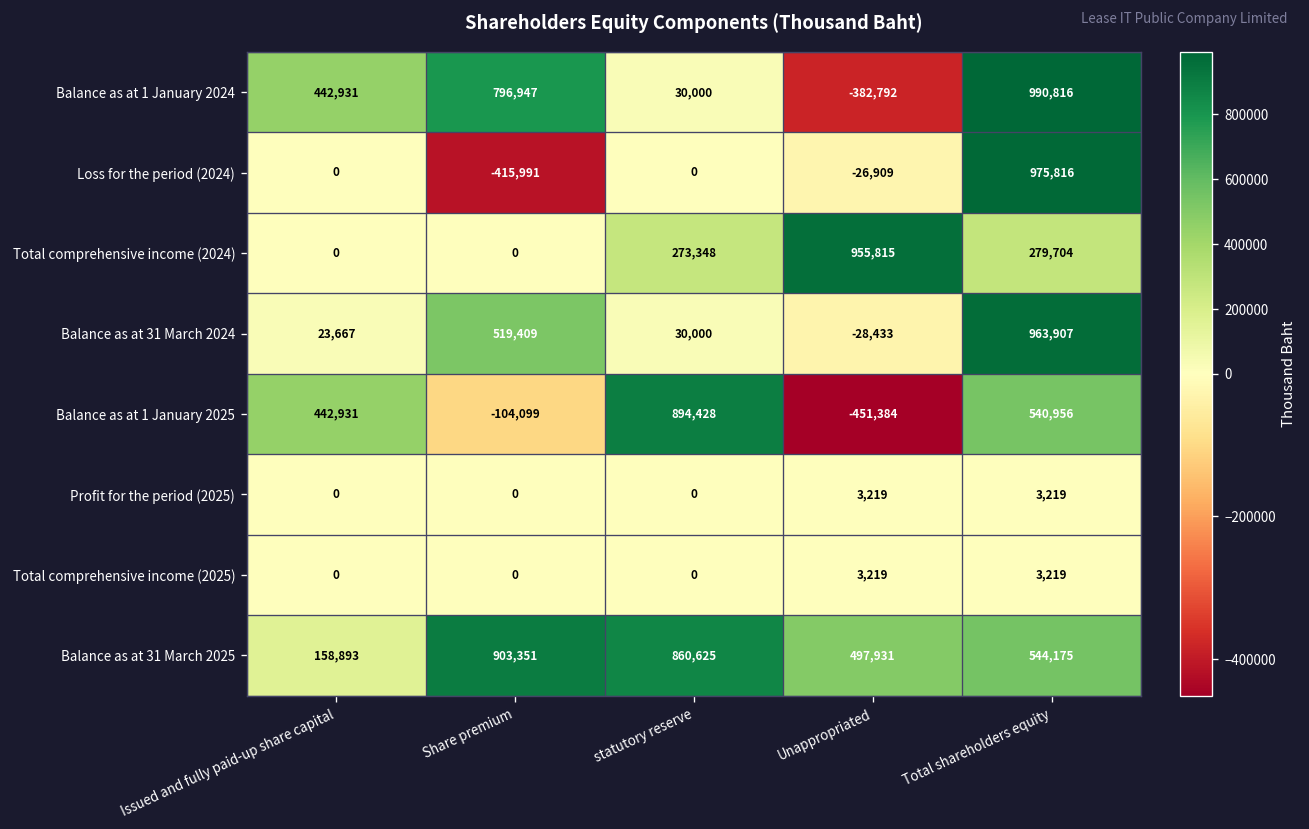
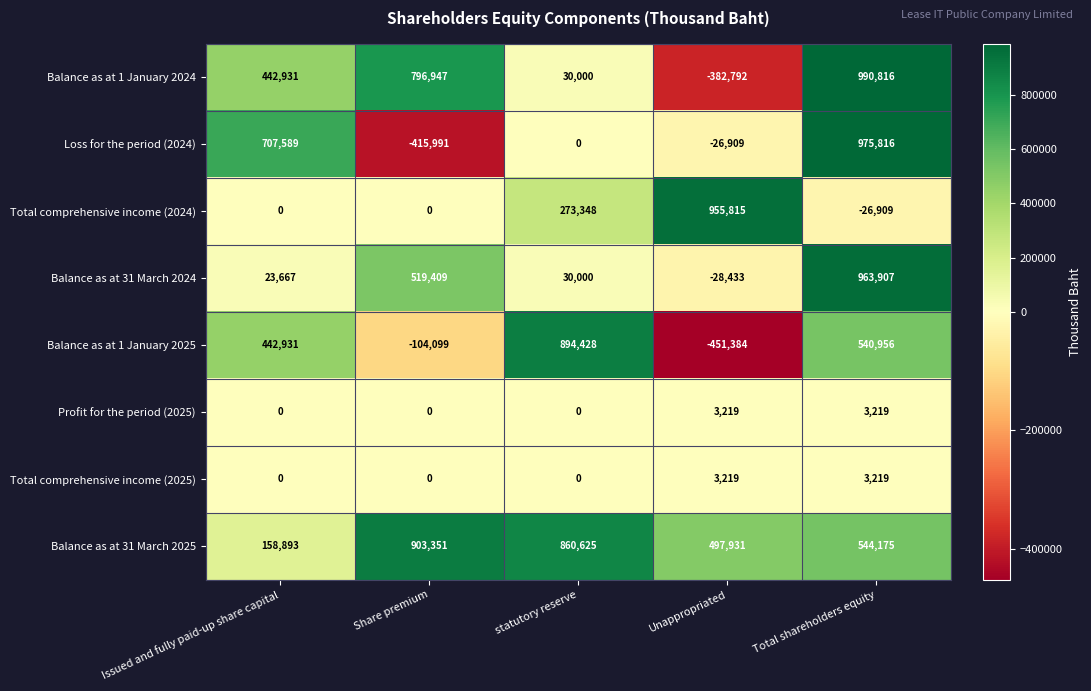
  {
    "Balance as at 1 January 2024": {
      "Issued and fully paid-up share capital": "442,931",
      "Share premium": "796,947",
      "statutory reserve": "30,000",
      "Unappropriated": "-382,792",
      "Total shareholders equity": "990,816"
    },
    "Loss for the period (2024)": {
-     "Issued and fully paid-up share capital": "0",
+     "Issued and fully paid-up share capital": "707,589",
      "Share premium": "-415,991",
      "statutory reserve": "0",
      "Unappropriated": "-26,909",
      "Total shareholders equity": "975,816"
    },
    "Total comprehensive income (2024)": {
      "Issued and fully paid-up share capital": "0",
      "Share premium": "0",
      "statutory reserve": "273,348",
      "Unappropriated": "955,815",
-     "Total shareholders equity": "279,704"
+     "Total shareholders equity": "-26,909"
    },
    "Balance as at 31 March 2024": {
      "Issued and fully paid-up share capital": "23,667",
      "Share premium": "519,409",
      "statutory reserve": "30,000",
      "Unappropriated": "-28,433",
      "Total shareholders equity": "963,907"
    },
    "Balance as at 1 January 2025": {
      "Issued and fully paid-up share capital": "442,931",
      "Share premium": "-104,099",
      "statutory reserve": "894,428",
      "Unappropriated": "-451,384",
      "Total shareholders equity": "540,956"
    },
    "Profit for the period (2025)": {
      "Issued and fully paid-up share capital": "0",
      "Share premium": "0",
      "statutory reserve": "0",
      "Unappropriated": "3,219",
      "Total shareholders equity": "3,219"
    },
    "Total comprehensive income (2025)": {
      "Issued and fully paid-up share capital": "0",
      "Share premium": "0",
      "statutory reserve": "0",
      "Unappropriated": "3,219",
      "Total shareholders equity": "3,219"
    },
    "Balance as at 31 March 2025": {
      "Issued and fully paid-up share capital": "158,893",
      "Share premium": "903,351",
      "statutory reserve": "860,625",
      "Unappropriated": "497,931",
      "Total shareholders equity": "544,175"
    }
  }
